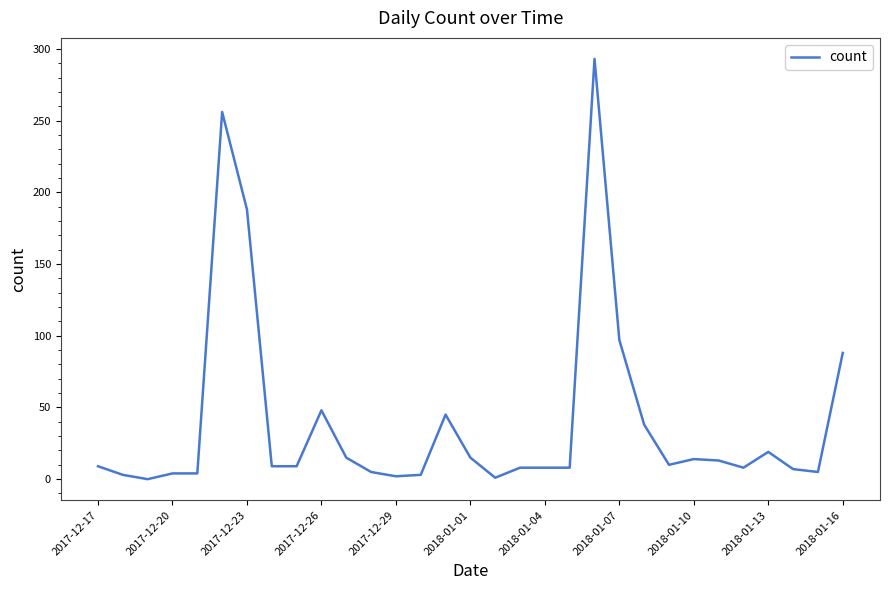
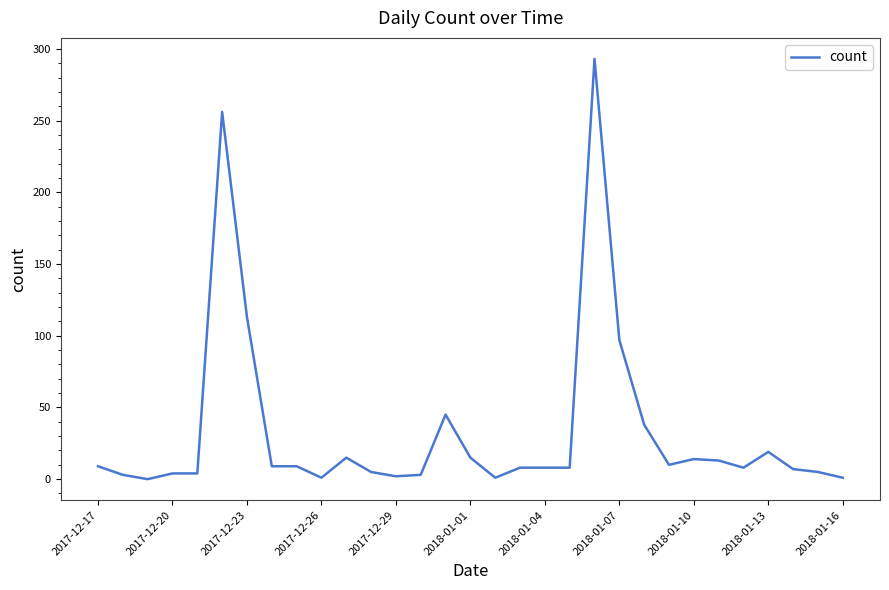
  {
    "2017-12-17": 9,
    "2017-12-20": 4,
-   "2017-12-23": 188,
-   "2017-12-26": 48,
+   "2017-12-23": 113,
+   "2017-12-26": 1,
    "2017-12-29": 2,
    "2018-01-01": 15,
    "2018-01-04": 8,
    "2018-01-07": 97,
    "2018-01-10": 14,
    "2018-01-13": 19,
-   "2018-01-16": 88
+   "2018-01-16": 1
  }
